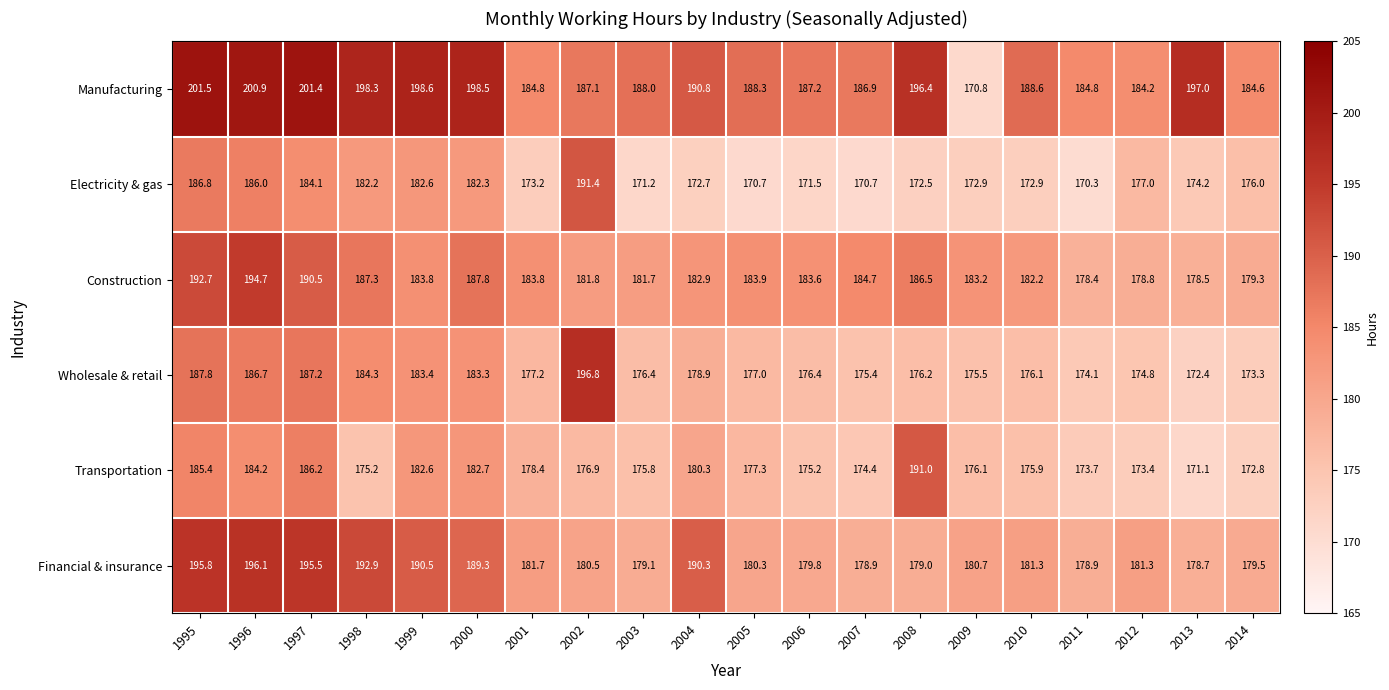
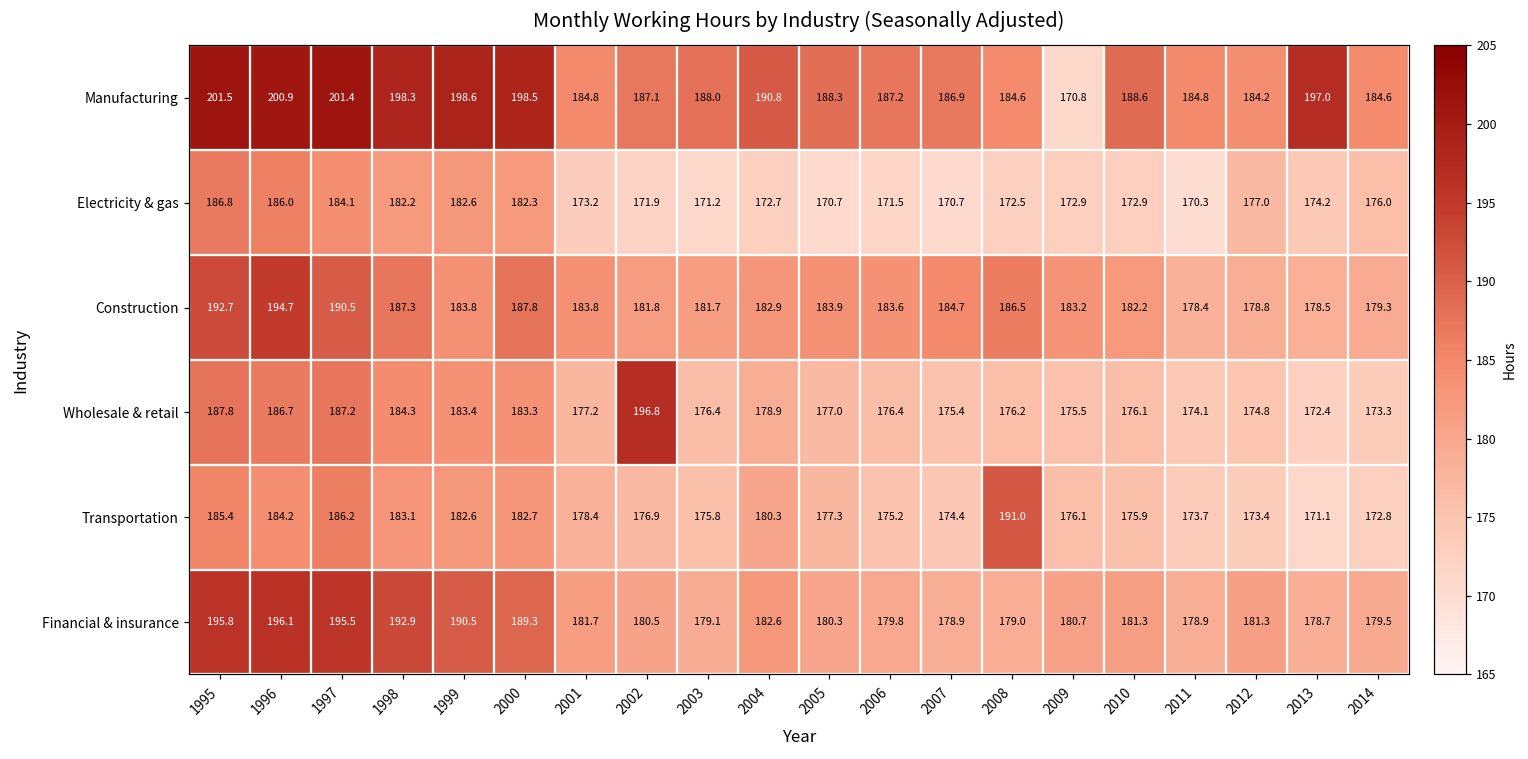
  {
    "Manufacturing": {
      "1995": 201.5,
      "1996": 200.9,
      "1997": 201.4,
      "1998": 198.3,
      "1999": 198.6,
      "2000": 198.5,
      "2001": 184.8,
      "2002": 187.1,
      "2003": 188.0,
      "2004": 190.8,
      "2005": 188.3,
      "2006": 187.2,
      "2007": 186.9,
-     "2008": 196.4,
+     "2008": 184.6,
      "2009": 170.8,
      "2010": 188.6,
      "2011": 184.8,
      "2012": 184.2,
      "2013": 197.0,
      "2014": 184.6
    },
    "Electricity & gas": {
      "1995": 186.8,
      "1996": 186.0,
      "1997": 184.1,
      "1998": 182.2,
      "1999": 182.6,
      "2000": 182.3,
      "2001": 173.2,
-     "2002": 191.4,
+     "2002": 171.9,
      "2003": 171.2,
      "2004": 172.7,
      "2005": 170.7,
      "2006": 171.5,
      "2007": 170.7,
      "2008": 172.5,
      "2009": 172.9,
      "2010": 172.9,
      "2011": 170.3,
      "2012": 177.0,
      "2013": 174.2,
      "2014": 176.0
    },
    "Construction": {
      "1995": 192.7,
      "1996": 194.7,
      "1997": 190.5,
      "1998": 187.3,
      "1999": 183.8,
      "2000": 187.8,
      "2001": 183.8,
      "2002": 181.8,
      "2003": 181.7,
      "2004": 182.9,
      "2005": 183.9,
      "2006": 183.6,
      "2007": 184.7,
      "2008": 186.5,
      "2009": 183.2,
      "2010": 182.2,
      "2011": 178.4,
      "2012": 178.8,
      "2013": 178.5,
      "2014": 179.3
    },
    "Wholesale & retail": {
      "1995": 187.8,
      "1996": 186.7,
      "1997": 187.2,
      "1998": 184.3,
      "1999": 183.4,
      "2000": 183.3,
      "2001": 177.2,
      "2002": 196.8,
      "2003": 176.4,
      "2004": 178.9,
      "2005": 177.0,
      "2006": 176.4,
      "2007": 175.4,
      "2008": 176.2,
      "2009": 175.5,
      "2010": 176.1,
      "2011": 174.1,
      "2012": 174.8,
      "2013": 172.4,
      "2014": 173.3
    },
    "Transportation": {
      "1995": 185.4,
      "1996": 184.2,
      "1997": 186.2,
-     "1998": 175.2,
+     "1998": 183.1,
      "1999": 182.6,
      "2000": 182.7,
      "2001": 178.4,
      "2002": 176.9,
      "2003": 175.8,
      "2004": 180.3,
      "2005": 177.3,
      "2006": 175.2,
      "2007": 174.4,
      "2008": 191.0,
      "2009": 176.1,
      "2010": 175.9,
      "2011": 173.7,
      "2012": 173.4,
      "2013": 171.1,
      "2014": 172.8
    },
    "Financial & insurance": {
      "1995": 195.8,
      "1996": 196.1,
      "1997": 195.5,
      "1998": 192.9,
      "1999": 190.5,
      "2000": 189.3,
      "2001": 181.7,
      "2002": 180.5,
      "2003": 179.1,
-     "2004": 190.3,
+     "2004": 182.6,
      "2005": 180.3,
      "2006": 179.8,
      "2007": 178.9,
      "2008": 179.0,
      "2009": 180.7,
      "2010": 181.3,
      "2011": 178.9,
      "2012": 181.3,
      "2013": 178.7,
      "2014": 179.5
    }
  }
